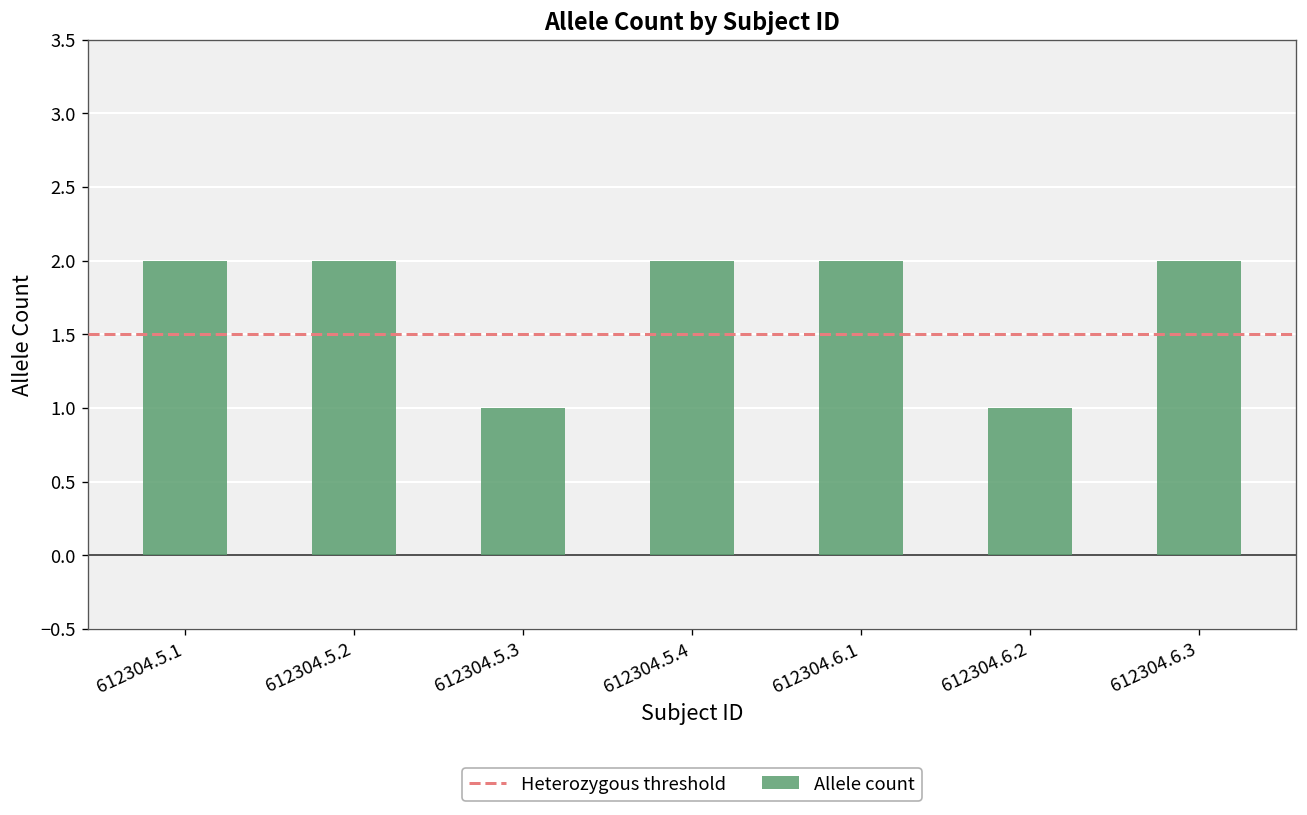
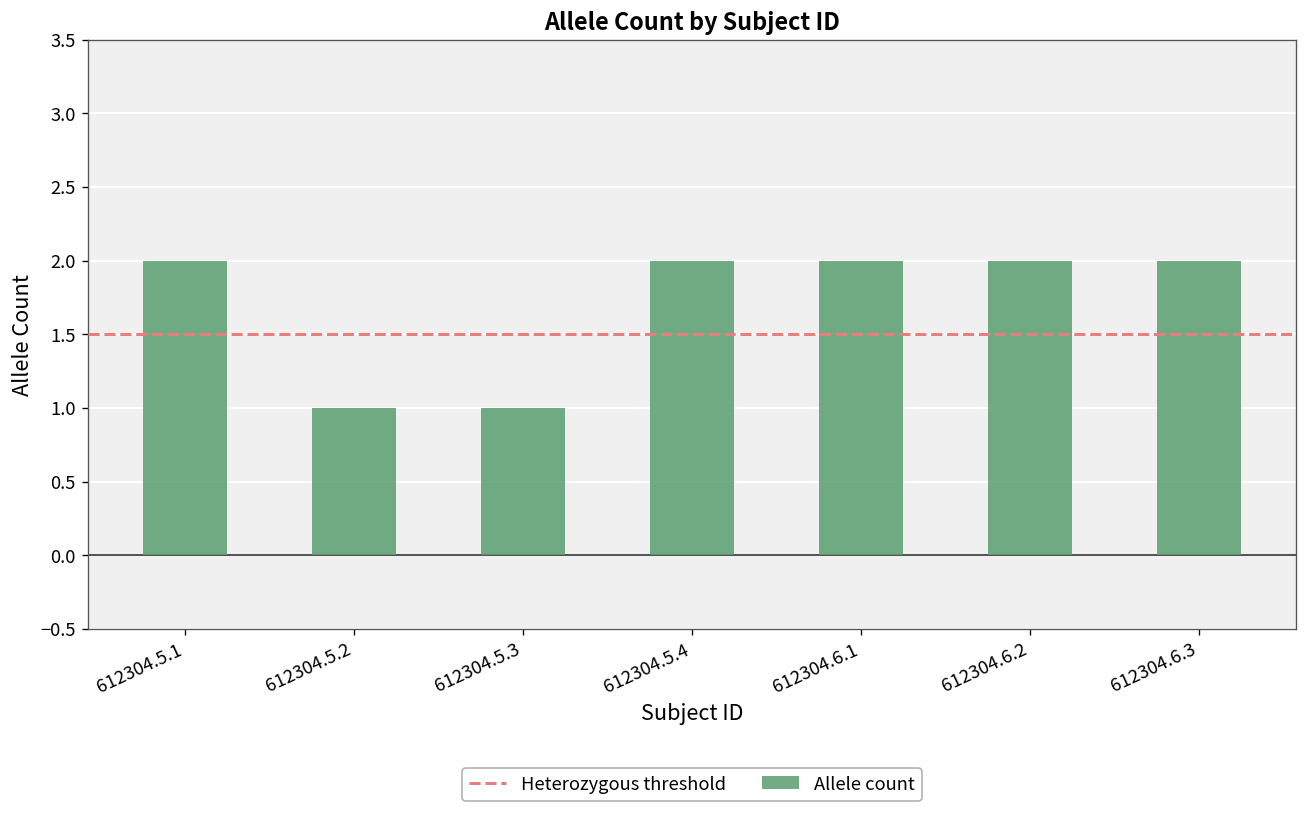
  {
    "612304.5.1": 2,
-   "612304.5.2": 2,
+   "612304.5.2": 1,
    "612304.5.3": 1,
    "612304.5.4": 2,
    "612304.6.1": 2,
-   "612304.6.2": 1,
+   "612304.6.2": 2,
    "612304.6.3": 2
  }
